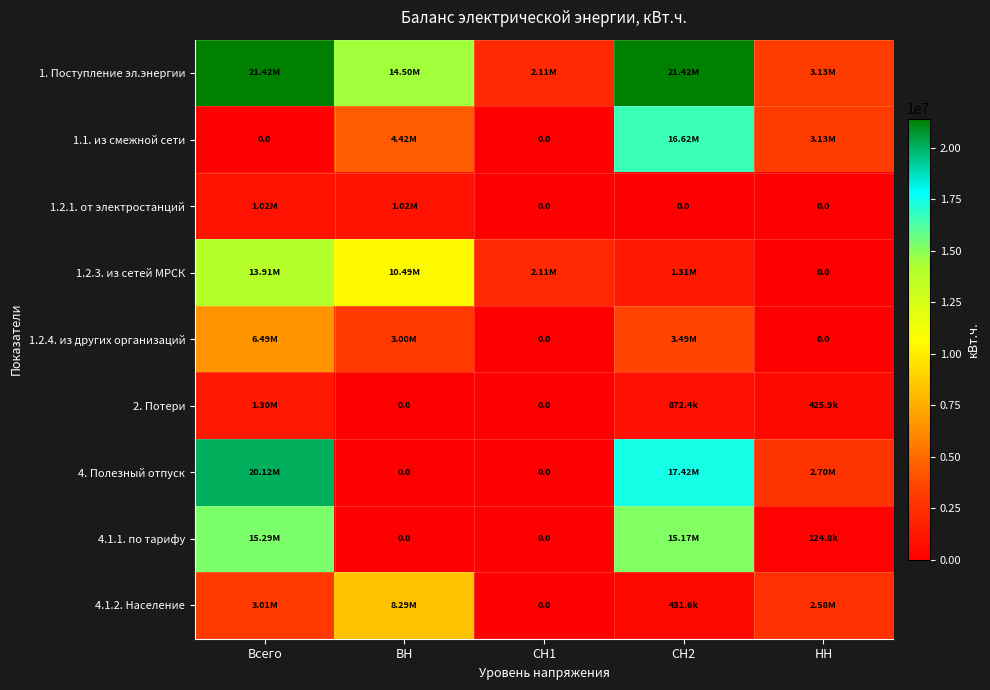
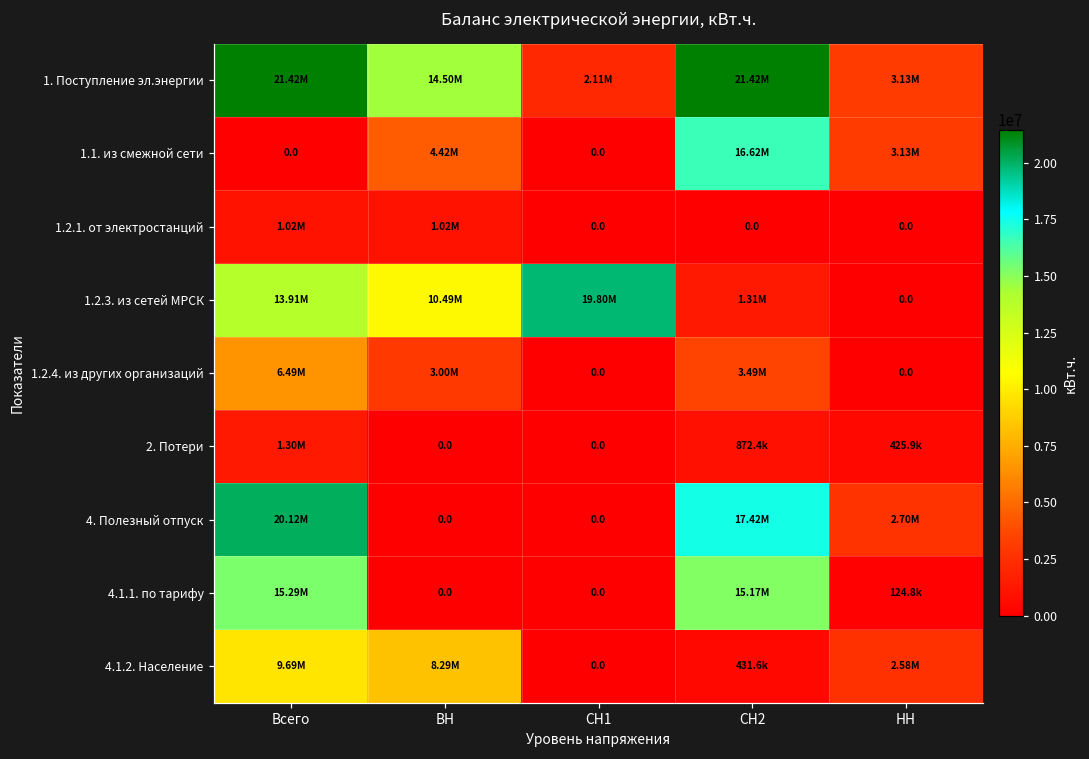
  {
    "1. Поступление эл.энергии": {
      "Всего": "21.42M",
      "ВН": "14.50M",
      "СН1": "2.11M",
      "СН2": "21.42M",
      "НН": "3.13M"
    },
    "1.1. из смежной сети": {
      "Всего": "0.0",
      "ВН": "4.42M",
      "СН1": "0.0",
      "СН2": "16.62M",
      "НН": "3.13M"
    },
    "1.2.1. от электростанций": {
      "Всего": "1.02M",
      "ВН": "1.02M",
      "СН1": "0.0",
      "СН2": "0.0",
      "НН": "0.0"
    },
    "1.2.3. из сетей МРСК": {
      "Всего": "13.91M",
      "ВН": "10.49M",
-     "СН1": "2.11M",
+     "СН1": "19.80M",
      "СН2": "1.31M",
      "НН": "0.0"
    },
    "1.2.4. из других организаций": {
      "Всего": "6.49M",
      "ВН": "3.00M",
      "СН1": "0.0",
      "СН2": "3.49M",
      "НН": "0.0"
    },
    "2. Потери": {
      "Всего": "1.30M",
      "ВН": "0.0",
      "СН1": "0.0",
      "СН2": "872.4k",
      "НН": "425.9k"
    },
    "4. Полезный отпуск": {
      "Всего": "20.12M",
      "ВН": "0.0",
      "СН1": "0.0",
      "СН2": "17.42M",
      "НН": "2.70M"
    },
    "4.1.1. по тарифу": {
      "Всего": "15.29M",
      "ВН": "0.0",
      "СН1": "0.0",
      "СН2": "15.17M",
      "НН": "124.8k"
    },
    "4.1.2. Население": {
-     "Всего": "3.01M",
+     "Всего": "9.69M",
      "ВН": "8.29M",
      "СН1": "0.0",
      "СН2": "431.6k",
      "НН": "2.58M"
    }
  }
